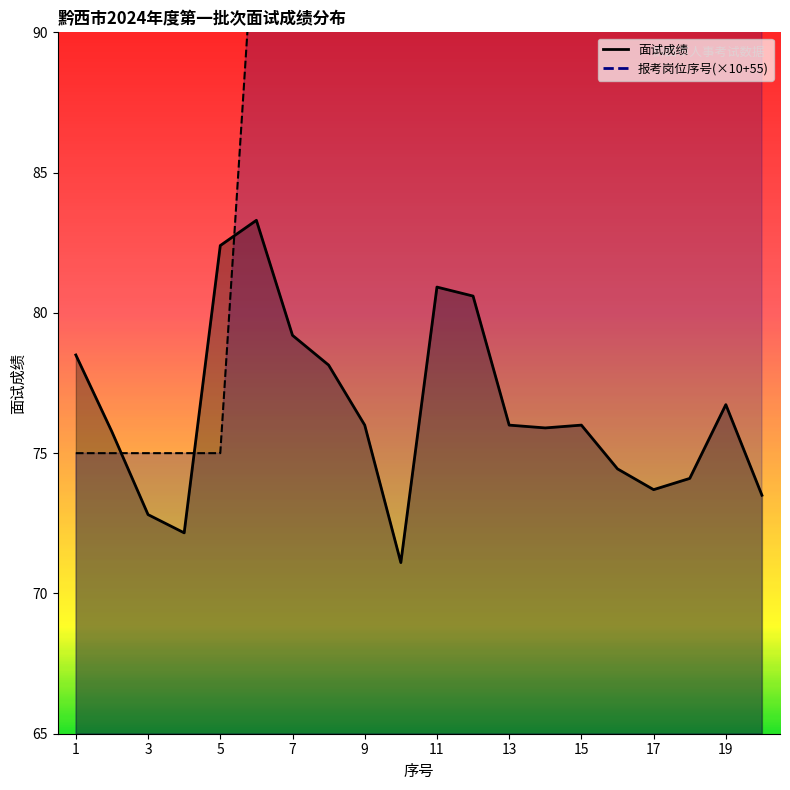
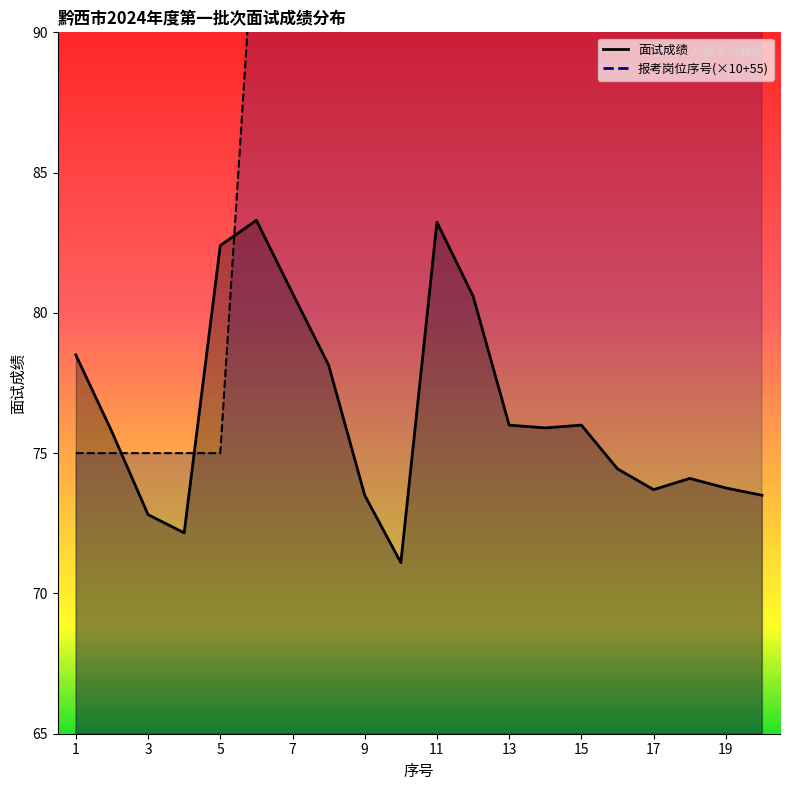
  {
    "面试成绩": {
      "1": 78.5,
      "3": 72.8,
      "5": 82.4,
-     "7": 79.2,
-     "9": 76.0,
-     "11": 80.9,
+     "7": 80.7,
+     "9": 73.5,
+     "11": 83.2,
      "13": 76.0,
      "15": 76.0,
      "17": 73.7,
-     "19": 76.7
+     "19": 73.8
    },
    "报考岗位序号(×10+55)": {
      "1": 75.0,
      "3": 75.0,
      "5": 75.0
    }
  }
